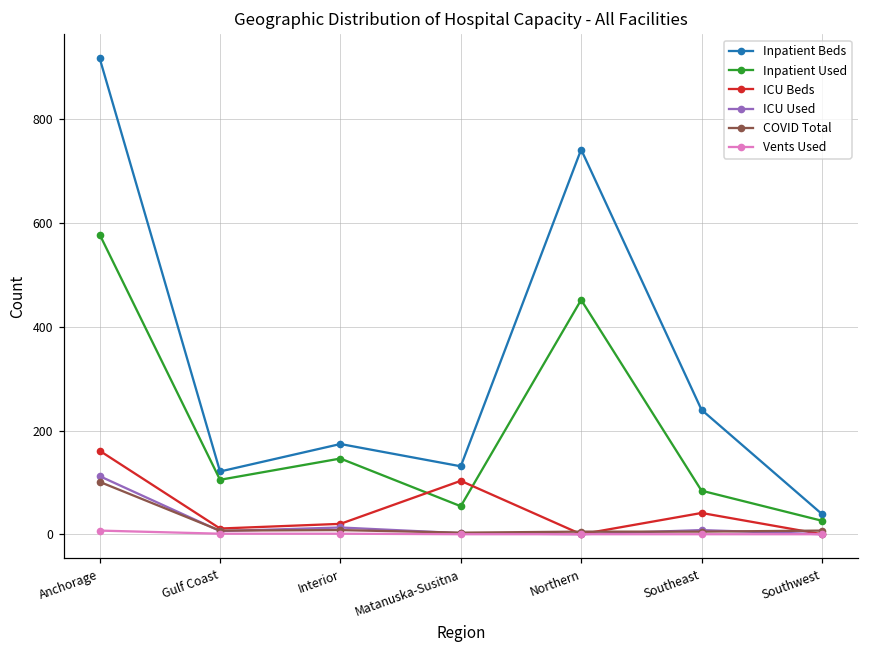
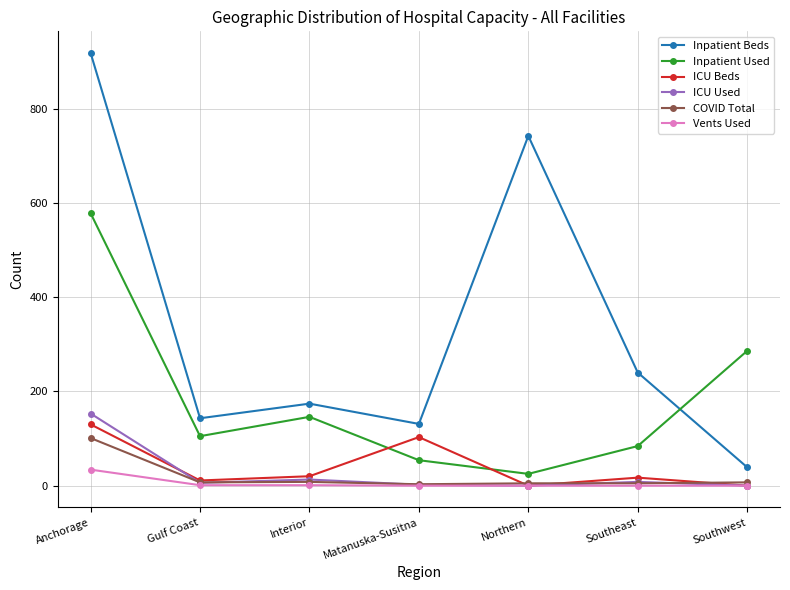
  {
    "Inpatient Beds": {
      "Anchorage": 920,
-     "Gulf Coast": 120,
+     "Gulf Coast": 140,
      "Interior": 170,
      "Matanuska-Susitna": 130,
      "Northern": 740,
      "Southeast": 240,
      "Southwest": 40
    },
    "Inpatient Used": {
      "Anchorage": 580,
      "Gulf Coast": 110,
      "Interior": 150,
      "Matanuska-Susitna": 50,
-     "Northern": 450,
+     "Northern": 30,
      "Southeast": 80,
-     "Southwest": 30
+     "Southwest": 290
    },
    "ICU Beds": {
-     "Anchorage": 160,
+     "Anchorage": 130,
      "Interior": 20,
      "Matanuska-Susitna": 100,
-     "Southeast": 40
+     "Southeast": 20
    },
    "ICU Used": {
-     "Anchorage": 110
+     "Anchorage": 150
    },
    "COVID Total": {
      "Anchorage": 100,
      "Southwest": 10
    },
    "Vents Used": {
-     "Anchorage": 10,
+     "Anchorage": 30,
      "Interior": 0
    }
  }
